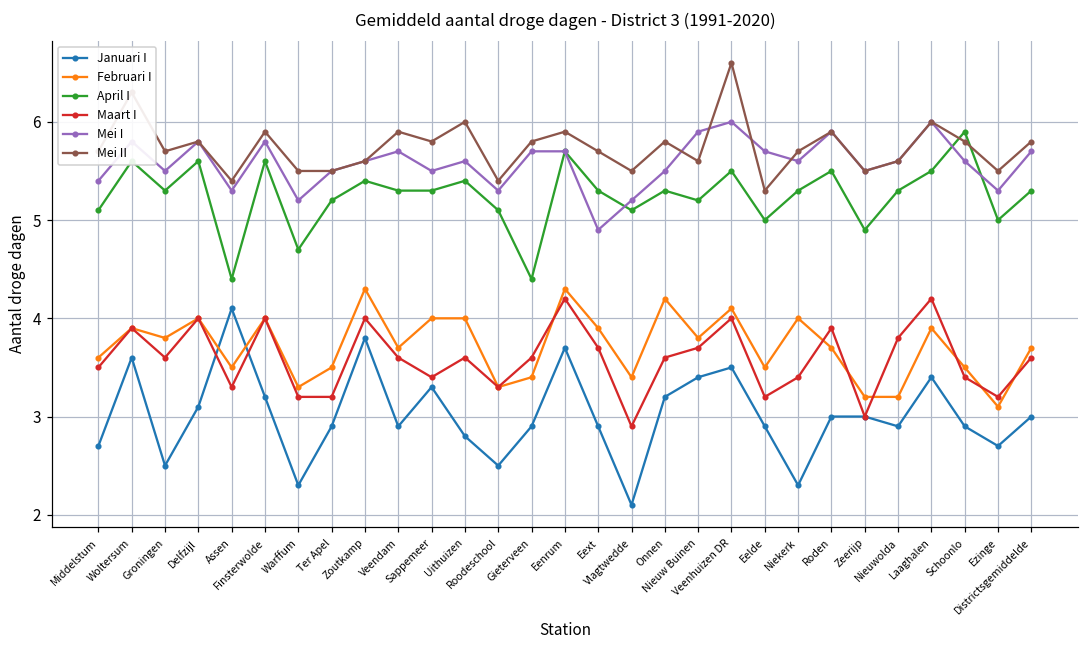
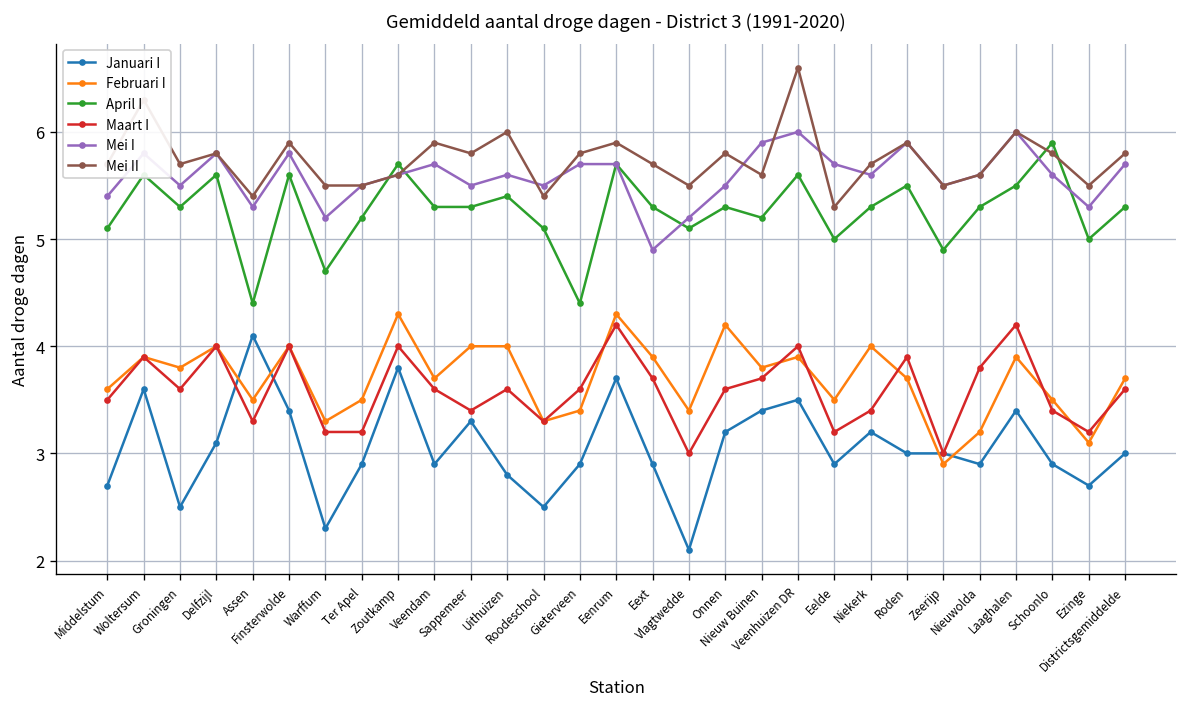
  {
    "Januari I": {
      "Middelstum": 2.7,
      "Woltersum": 3.6,
      "Groningen": 2.5,
      "Delfzijl": 3.1,
      "Assen": 4.1,
-     "Finsterwolde": 3.2,
+     "Finsterwolde": 3.4,
      "Warffum": 2.3,
      "Ter Apel": 2.9,
      "Zoutkamp": 3.8,
      "Veendam": 2.9,
      "Sappemeer": 3.3,
      "Uithuizen": 2.8,
      "Roodeschool": 2.5,
      "Gieterveen": 2.9,
      "Eenrum": 3.7,
      "Eext": 2.9,
      "Vlagtwedde": 2.1,
      "Onnen": 3.2,
      "Nieuw Buinen": 3.4,
      "Veenhuizen DR": 3.5,
      "Eelde": 2.9,
-     "Niekerk": 2.3,
+     "Niekerk": 3.2,
      "Roden": 3.0,
      "Nieuwolda": 2.9,
      "Laaghalen": 3.4,
      "Schoonlo": 2.9,
      "Ezinge": 2.7,
      "Districtsgemiddelde": 3.0
    },
    "Februari I": {
      "Middelstum": 3.6,
      "Groningen": 3.8,
      "Assen": 3.5,
      "Warffum": 3.3,
      "Ter Apel": 3.5,
      "Zoutkamp": 4.3,
      "Veendam": 3.7,
      "Sappemeer": 4.0,
      "Uithuizen": 4.0,
      "Gieterveen": 3.4,
      "Eenrum": 4.3,
      "Eext": 3.9,
      "Vlagtwedde": 3.4,
      "Onnen": 4.2,
      "Nieuw Buinen": 3.8,
-     "Veenhuizen DR": 4.1,
+     "Veenhuizen DR": 3.9,
      "Eelde": 3.5,
      "Niekerk": 4.0,
      "Roden": 3.7,
-     "Zeerijp": 3.2,
+     "Zeerijp": 2.9,
      "Nieuwolda": 3.2,
      "Laaghalen": 3.9,
      "Schoonlo": 3.5,
      "Ezinge": 3.1,
      "Districtsgemiddelde": 3.7
    },
    "April I": {
      "Middelstum": 5.1,
      "Woltersum": 5.6,
      "Groningen": 5.3,
      "Delfzijl": 5.6,
      "Assen": 4.4,
      "Finsterwolde": 5.6,
      "Warffum": 4.7,
      "Ter Apel": 5.2,
-     "Zoutkamp": 5.4,
+     "Zoutkamp": 5.7,
      "Veendam": 5.3,
      "Sappemeer": 5.3,
      "Uithuizen": 5.4,
      "Roodeschool": 5.1,
      "Gieterveen": 4.4,
      "Eext": 5.3,
      "Vlagtwedde": 5.1,
      "Onnen": 5.3,
      "Nieuw Buinen": 5.2,
-     "Veenhuizen DR": 5.5,
+     "Veenhuizen DR": 5.6,
      "Eelde": 5.0,
      "Niekerk": 5.3,
      "Roden": 5.5,
      "Zeerijp": 4.9,
      "Nieuwolda": 5.3,
      "Laaghalen": 5.5,
      "Schoonlo": 5.9,
      "Ezinge": 5.0,
      "Districtsgemiddelde": 5.3
    },
    "Maart I": {
      "Middelstum": 3.5,
      "Groningen": 3.6,
      "Assen": 3.3,
      "Warffum": 3.2,
      "Ter Apel": 3.2,
      "Zoutkamp": 4.0,
      "Veendam": 3.6,
      "Sappemeer": 3.4,
      "Uithuizen": 3.6,
      "Gieterveen": 3.6,
      "Eenrum": 4.2,
      "Eext": 3.7,
-     "Vlagtwedde": 2.9,
+     "Vlagtwedde": 3.0,
      "Onnen": 3.6,
      "Nieuw Buinen": 3.7,
      "Veenhuizen DR": 4.0,
      "Eelde": 3.2,
      "Niekerk": 3.4,
      "Roden": 3.9,
      "Nieuwolda": 3.8,
      "Laaghalen": 4.2,
      "Schoonlo": 3.4,
      "Ezinge": 3.2,
      "Districtsgemiddelde": 3.6
    },
    "Mei I": {
      "Middelstum": 5.4,
      "Groningen": 5.5,
      "Assen": 5.3,
      "Finsterwolde": 5.8,
      "Warffum": 5.2,
      "Veendam": 5.7,
      "Sappemeer": 5.5,
      "Uithuizen": 5.6,
-     "Roodeschool": 5.3,
+     "Roodeschool": 5.5,
      "Gieterveen": 5.7,
      "Eext": 4.9,
      "Vlagtwedde": 5.2,
      "Onnen": 5.5,
      "Nieuw Buinen": 5.9,
      "Veenhuizen DR": 6.0,
      "Eelde": 5.7,
      "Niekerk": 5.6,
      "Schoonlo": 5.6,
      "Ezinge": 5.3,
      "Districtsgemiddelde": 5.7
    },
    "Mei II": {
      "Groningen": 5.7,
      "Assen": 5.4,
      "Finsterwolde": 5.9,
      "Warffum": 5.5,
      "Veendam": 5.9,
      "Sappemeer": 5.8,
      "Uithuizen": 6.0,
      "Roodeschool": 5.4,
      "Gieterveen": 5.8,
      "Eenrum": 5.9,
      "Eext": 5.7,
      "Vlagtwedde": 5.5,
      "Onnen": 5.8,
      "Nieuw Buinen": 5.6,
      "Veenhuizen DR": 6.6,
      "Eelde": 5.3,
      "Niekerk": 5.7,
      "Schoonlo": 5.8,
      "Ezinge": 5.5,
      "Districtsgemiddelde": 5.8
    }
  }
